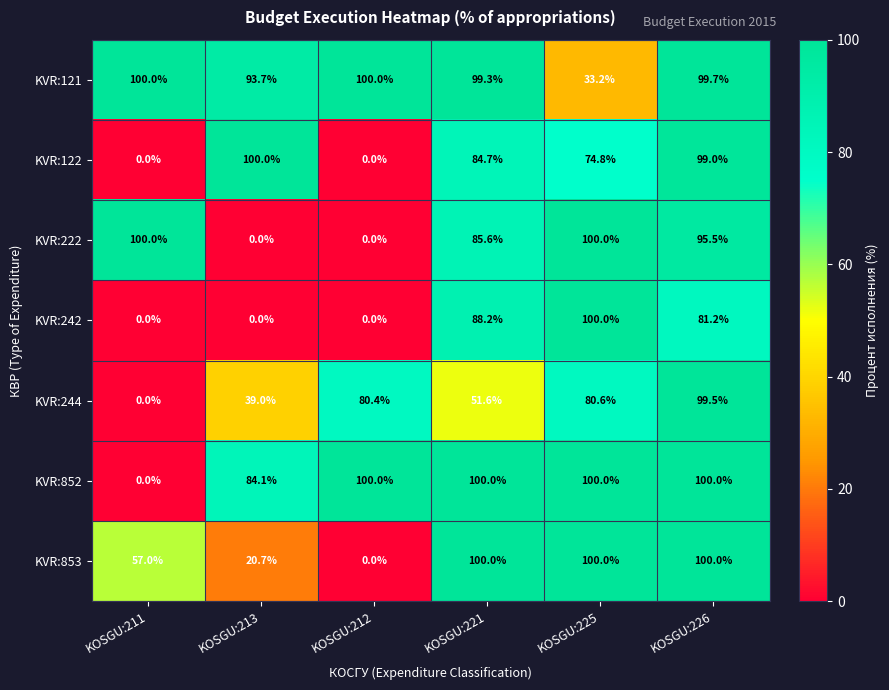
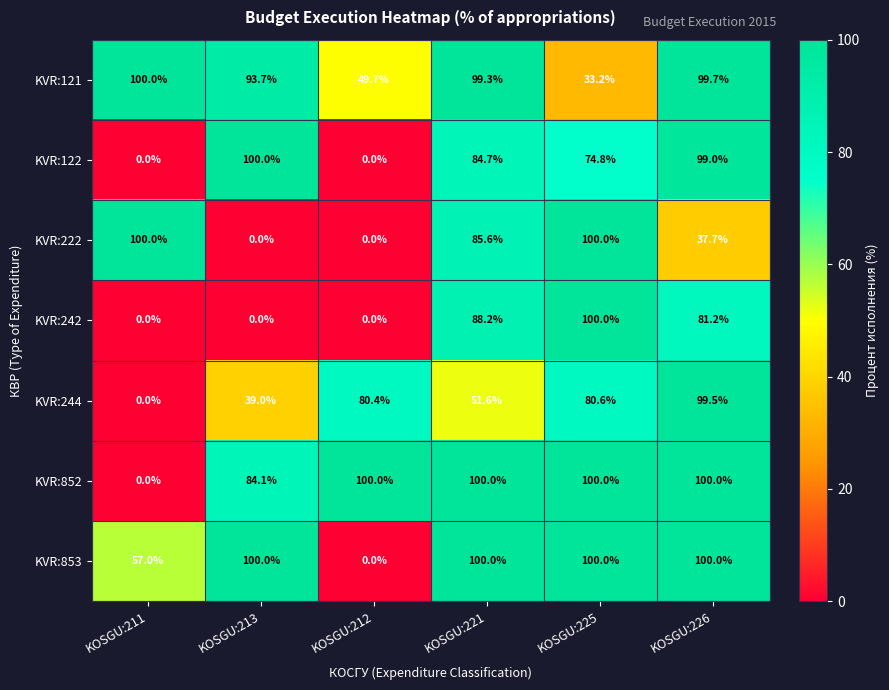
  {
    "KVR:121": {
      "KOSGU:211": "100.0%",
      "KOSGU:213": "93.7%",
-     "KOSGU:212": "100.0%",
+     "KOSGU:212": "49.7%",
      "KOSGU:221": "99.3%",
      "KOSGU:225": "33.2%",
      "KOSGU:226": "99.7%"
    },
    "KVR:122": {
      "KOSGU:211": "0.0%",
      "KOSGU:213": "100.0%",
      "KOSGU:212": "0.0%",
      "KOSGU:221": "84.7%",
      "KOSGU:225": "74.8%",
      "KOSGU:226": "99.0%"
    },
    "KVR:222": {
      "KOSGU:211": "100.0%",
      "KOSGU:213": "0.0%",
      "KOSGU:212": "0.0%",
      "KOSGU:221": "85.6%",
      "KOSGU:225": "100.0%",
-     "KOSGU:226": "95.5%"
+     "KOSGU:226": "37.7%"
    },
    "KVR:242": {
      "KOSGU:211": "0.0%",
      "KOSGU:213": "0.0%",
      "KOSGU:212": "0.0%",
      "KOSGU:221": "88.2%",
      "KOSGU:225": "100.0%",
      "KOSGU:226": "81.2%"
    },
    "KVR:244": {
      "KOSGU:211": "0.0%",
      "KOSGU:213": "39.0%",
      "KOSGU:212": "80.4%",
      "KOSGU:221": "51.6%",
      "KOSGU:225": "80.6%",
      "KOSGU:226": "99.5%"
    },
    "KVR:852": {
      "KOSGU:211": "0.0%",
      "KOSGU:213": "84.1%",
      "KOSGU:212": "100.0%",
      "KOSGU:221": "100.0%",
      "KOSGU:225": "100.0%",
      "KOSGU:226": "100.0%"
    },
    "KVR:853": {
      "KOSGU:211": "57.0%",
-     "KOSGU:213": "20.7%",
+     "KOSGU:213": "100.0%",
      "KOSGU:212": "0.0%",
      "KOSGU:221": "100.0%",
      "KOSGU:225": "100.0%",
      "KOSGU:226": "100.0%"
    }
  }
